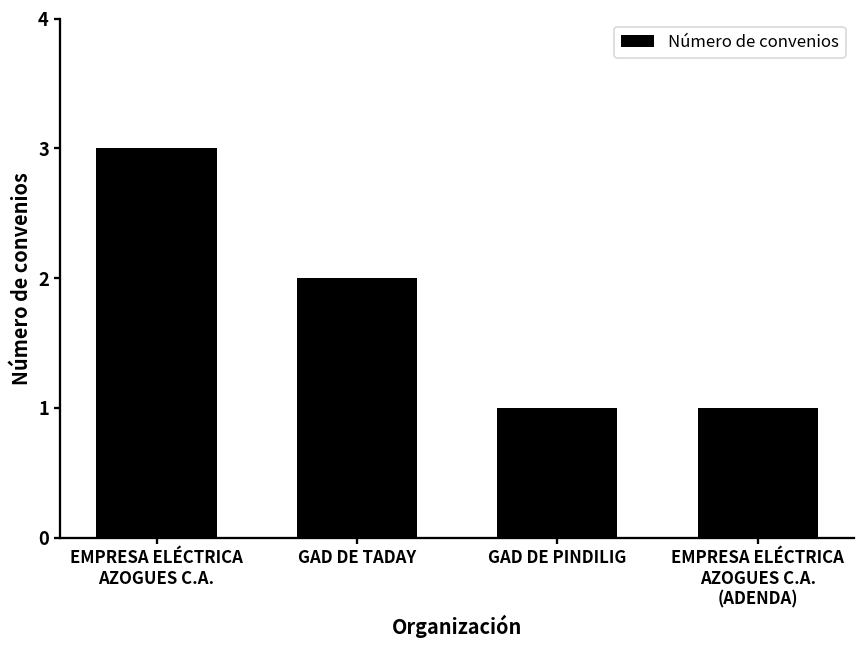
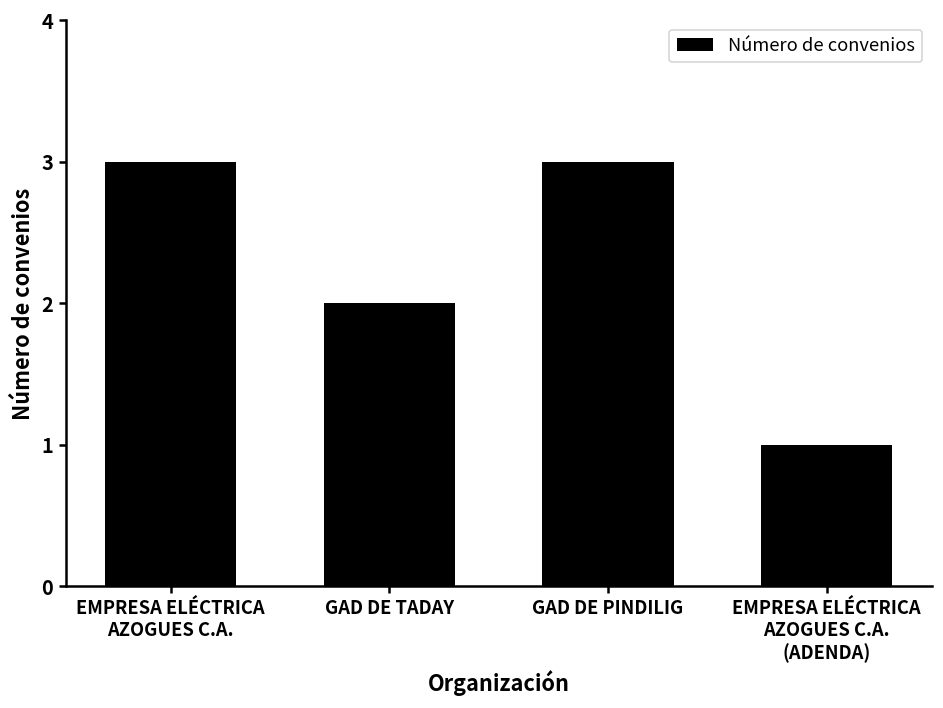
  {
    "EMPRESA ELÉCTRICA AZOGUES C.A.": 3,
    "GAD DE TADAY": 2,
-   "GAD DE PINDILIG": 1,
+   "GAD DE PINDILIG": 3,
    "EMPRESA ELÉCTRICA AZOGUES C.A. (ADENDA)": 1
  }
